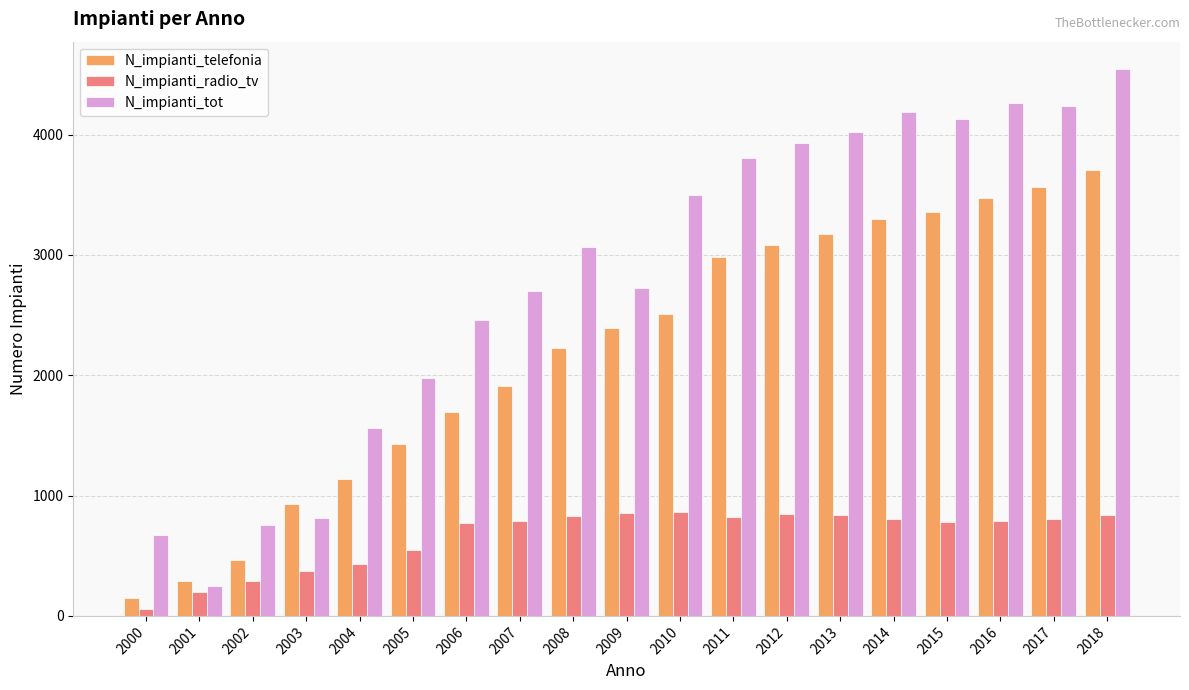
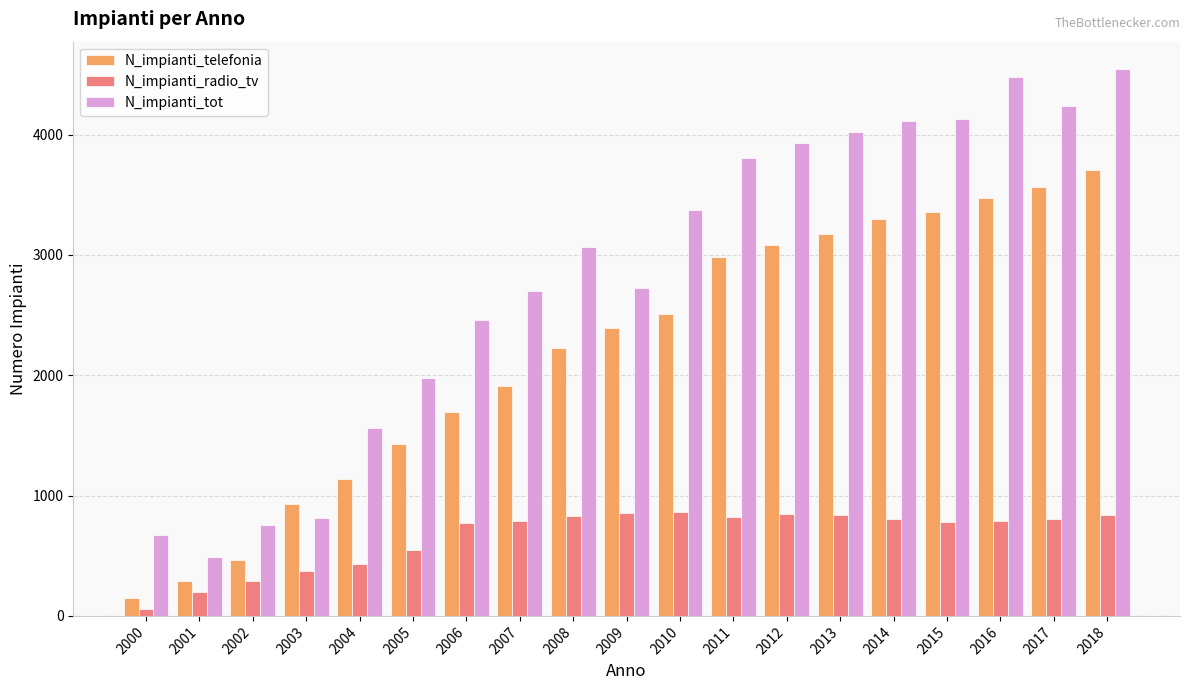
  {
    "N_impianti_tot": {
      "2000": 670,
-     "2001": 250,
+     "2001": 490,
      "2002": 760,
      "2003": 810,
      "2004": 1560,
      "2005": 1980,
      "2006": 2460,
      "2007": 2700,
      "2008": 3060,
      "2009": 2720,
-     "2010": 3500,
+     "2010": 3380,
      "2011": 3800,
      "2012": 3930,
      "2013": 4020,
-     "2014": 4190,
+     "2014": 4110,
      "2015": 4130,
-     "2016": 4260,
+     "2016": 4480,
      "2017": 4240,
      "2018": 4550
    }
  }
